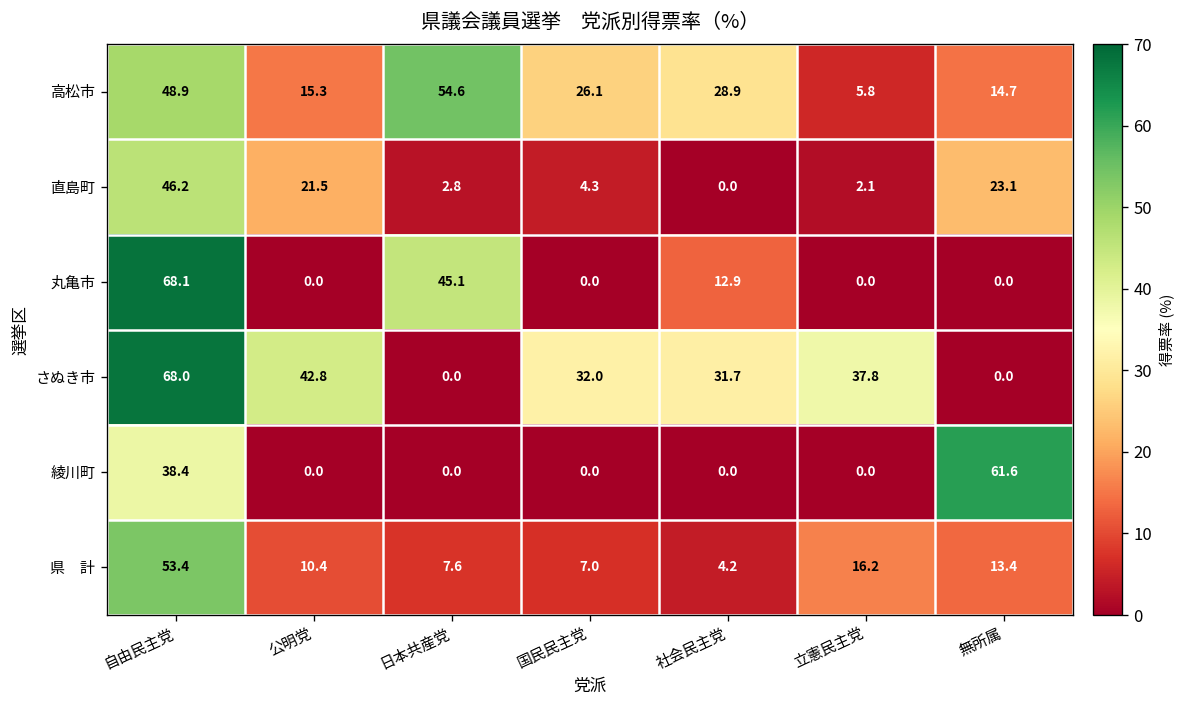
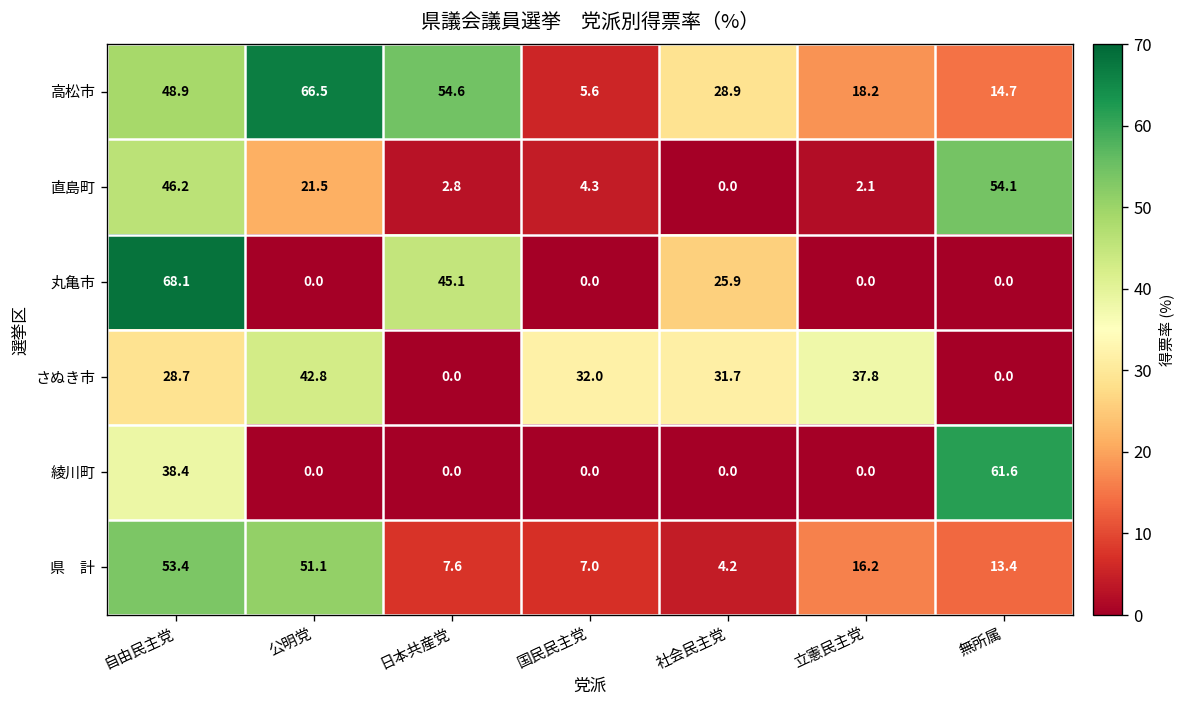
  {
    "高松市": {
      "自由民主党": 48.9,
-     "公明党": 15.3,
+     "公明党": 66.5,
      "日本共産党": 54.6,
-     "国民民主党": 26.1,
+     "国民民主党": 5.6,
      "社会民主党": 28.9,
-     "立憲民主党": 5.8,
+     "立憲民主党": 18.2,
      "無所属": 14.7
    },
    "直島町": {
      "自由民主党": 46.2,
      "公明党": 21.5,
      "日本共産党": 2.8,
      "国民民主党": 4.3,
      "社会民主党": 0.0,
      "立憲民主党": 2.1,
-     "無所属": 23.1
+     "無所属": 54.1
    },
    "丸亀市": {
      "自由民主党": 68.1,
      "公明党": 0.0,
      "日本共産党": 45.1,
      "国民民主党": 0.0,
-     "社会民主党": 12.9,
+     "社会民主党": 25.9,
      "立憲民主党": 0.0,
      "無所属": 0.0
    },
    "さぬき市": {
-     "自由民主党": 68.0,
+     "自由民主党": 28.7,
      "公明党": 42.8,
      "日本共産党": 0.0,
      "国民民主党": 32.0,
      "社会民主党": 31.7,
      "立憲民主党": 37.8,
      "無所属": 0.0
    },
    "綾川町": {
      "自由民主党": 38.4,
      "公明党": 0.0,
      "日本共産党": 0.0,
      "国民民主党": 0.0,
      "社会民主党": 0.0,
      "立憲民主党": 0.0,
      "無所属": 61.6
    },
    "県 計": {
      "自由民主党": 53.4,
-     "公明党": 10.4,
+     "公明党": 51.1,
      "日本共産党": 7.6,
      "国民民主党": 7.0,
      "社会民主党": 4.2,
      "立憲民主党": 16.2,
      "無所属": 13.4
    }
  }
